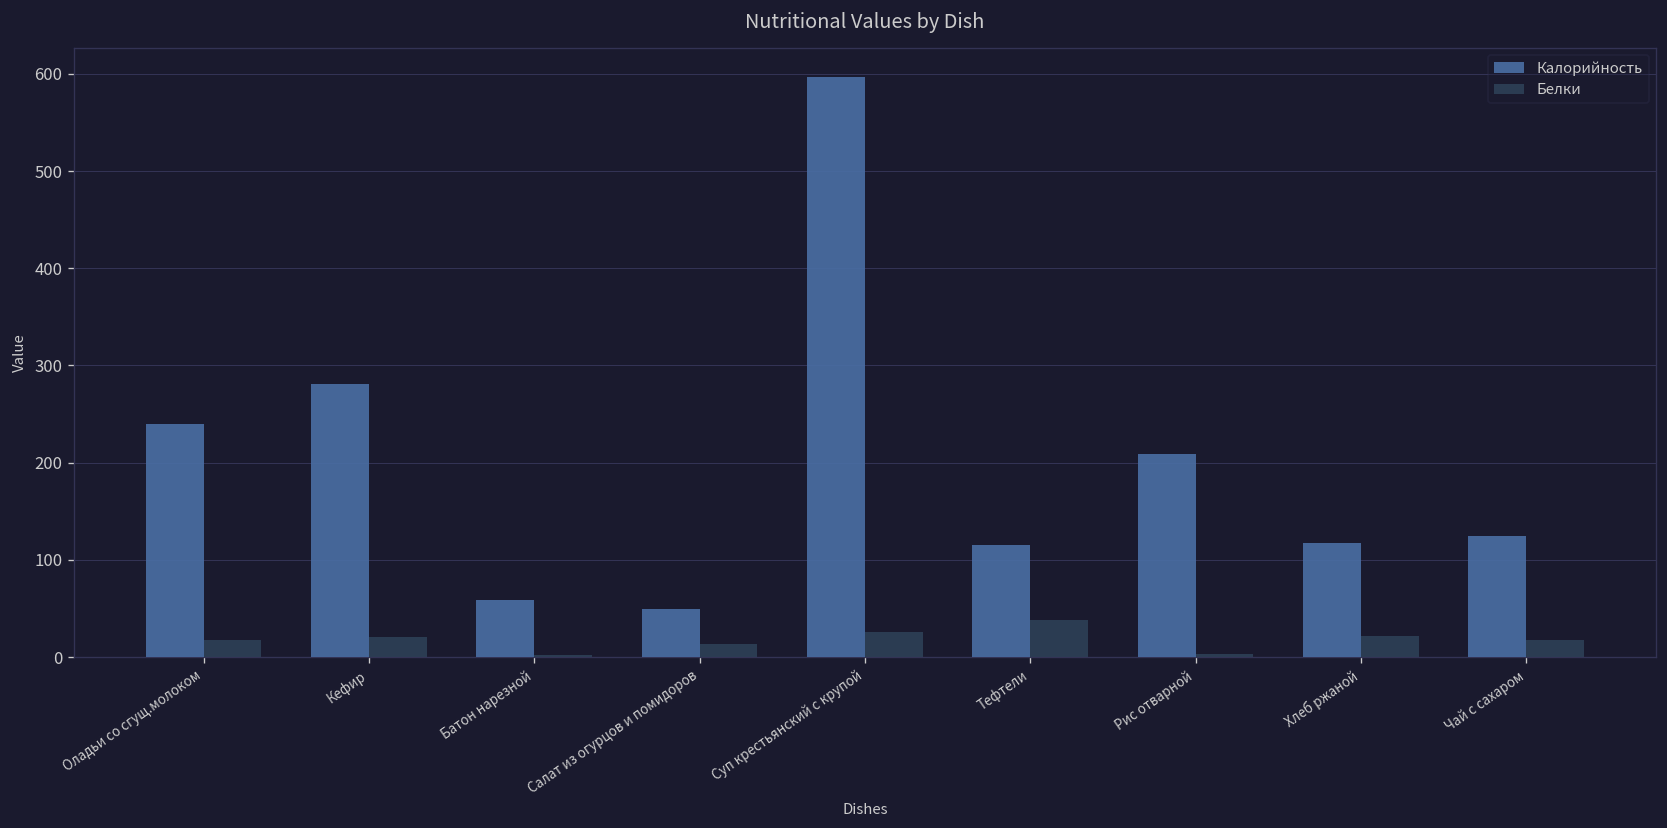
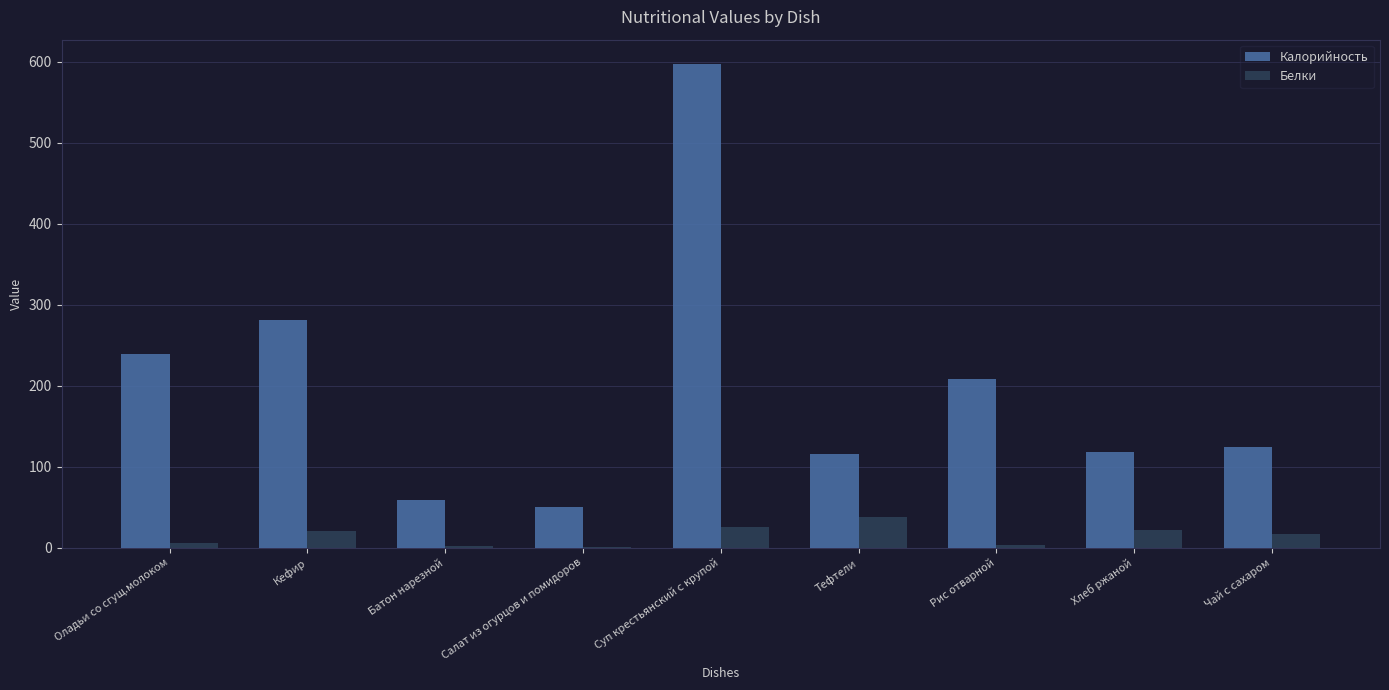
  {
    "Калорийность": {
      "Оладьи со сгущ.молоком": 240,
      "Кефир": 280,
      "Батон нарезной": 60,
      "Салат из огурцов и помидоров": 50,
      "Суп крестьянский с крупой": 600,
      "Тефтели": 120,
      "Рис отварной": 210,
      "Хлеб ржаной": 120,
      "Чай с сахаром": 120
    },
    "Белки": {
-     "Оладьи со сгущ.молоком": 20,
+     "Оладьи со сгущ.молоком": 10,
      "Кефир": 20,
-     "Салат из огурцов и помидоров": 10,
+     "Салат из огурцов и помидоров": 0,
      "Суп крестьянский с крупой": 30,
      "Тефтели": 40,
      "Рис отварной": 0,
      "Хлеб ржаной": 20,
      "Чай с сахаром": 20
    }
  }
